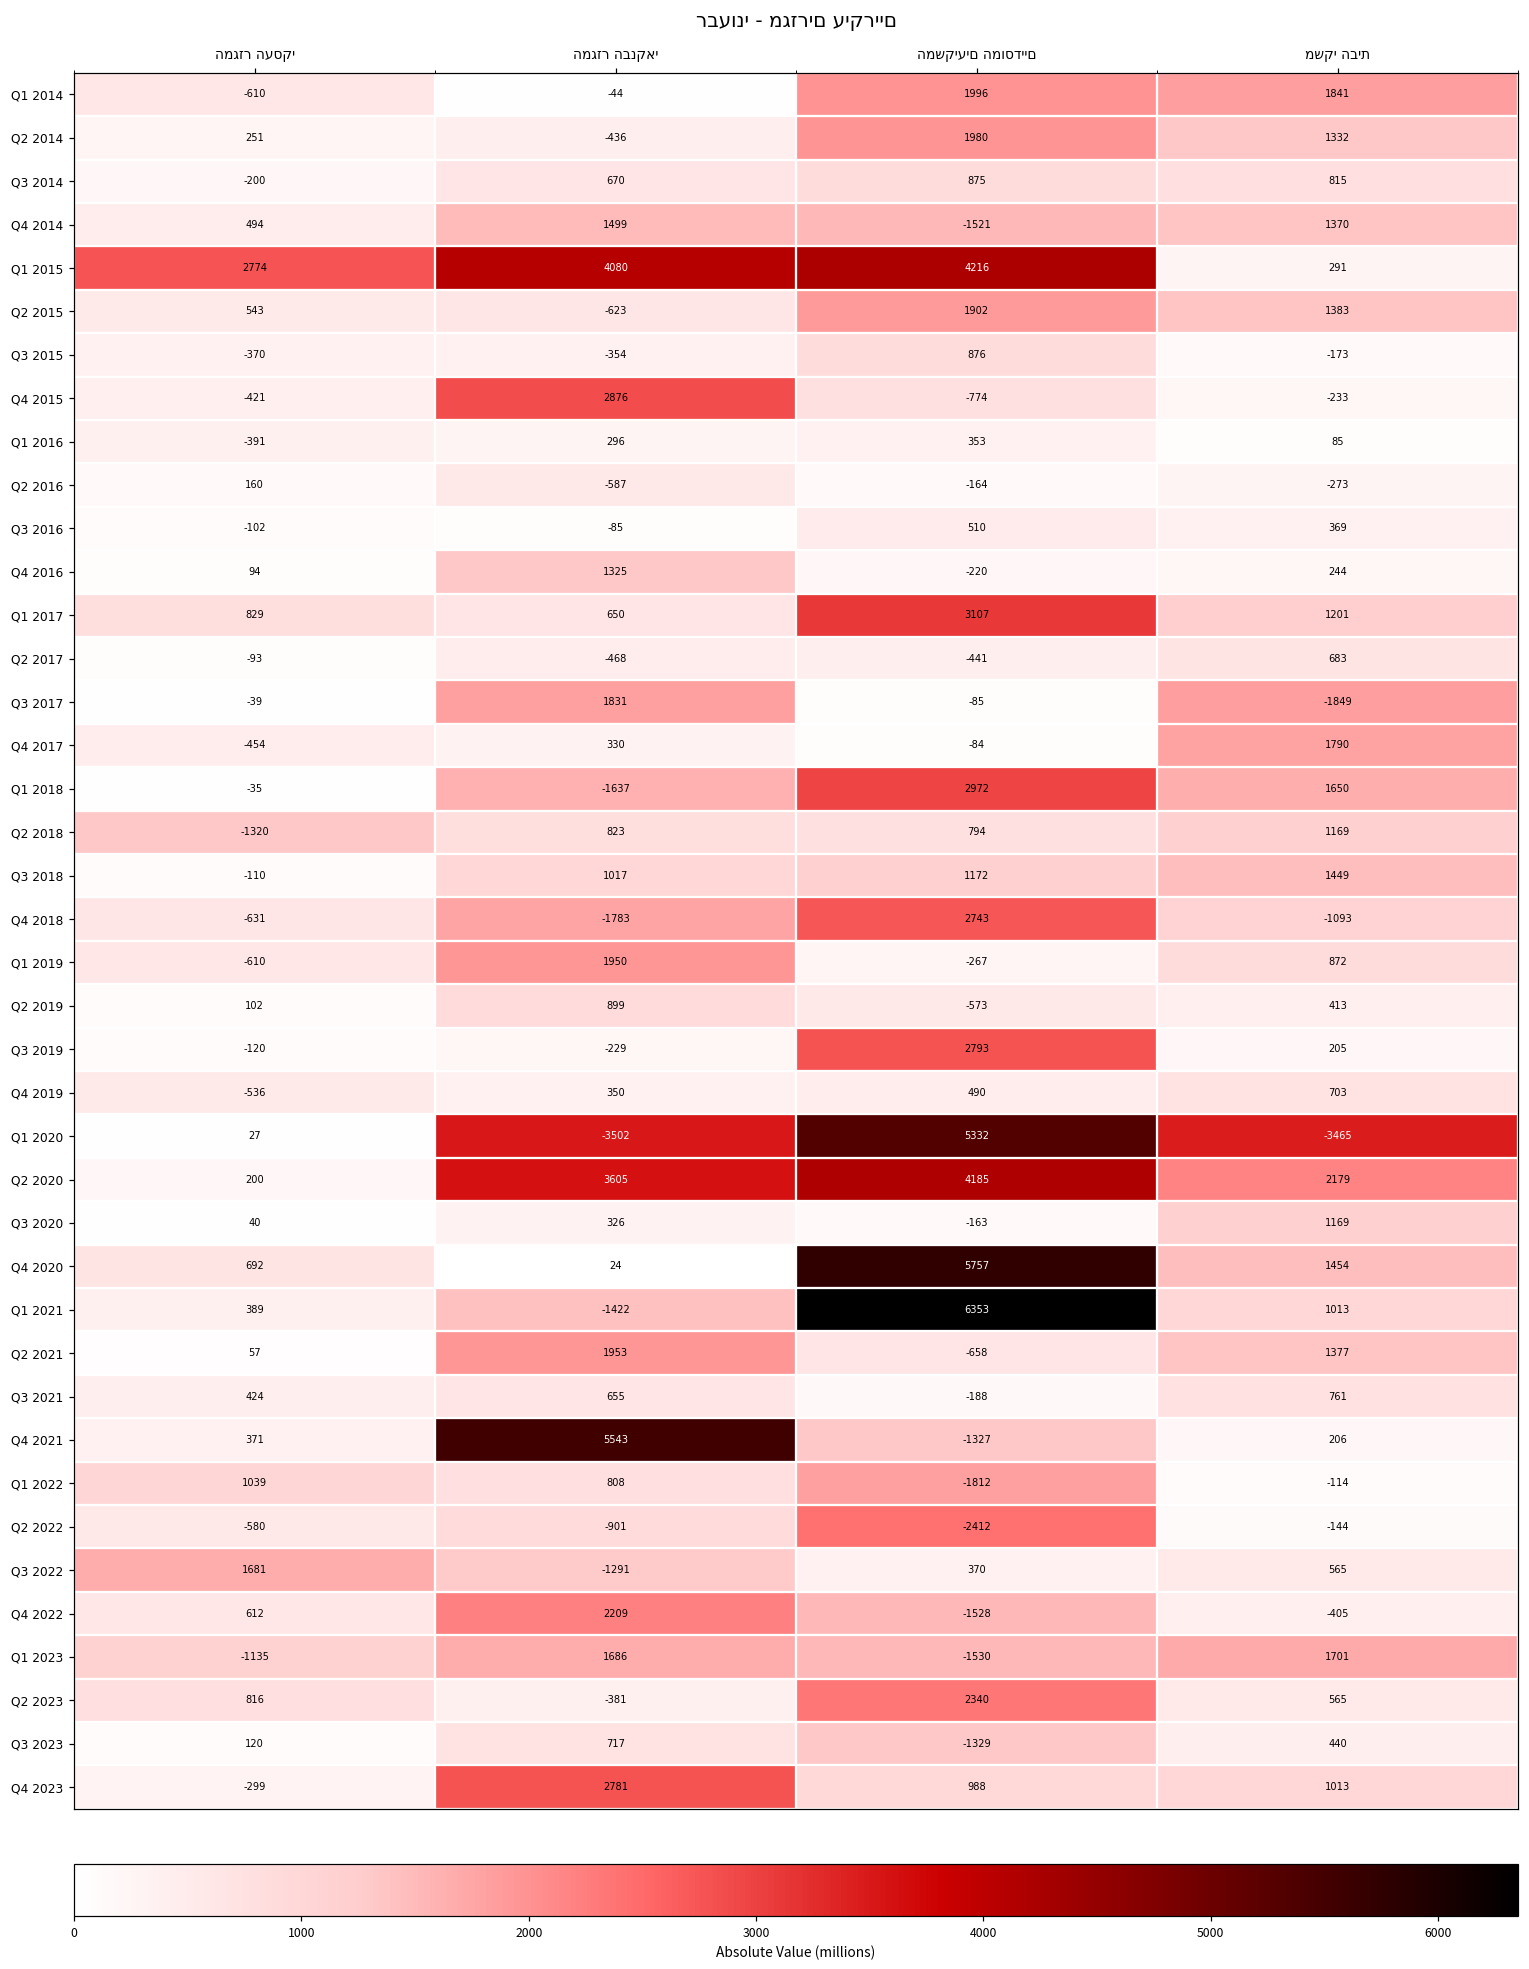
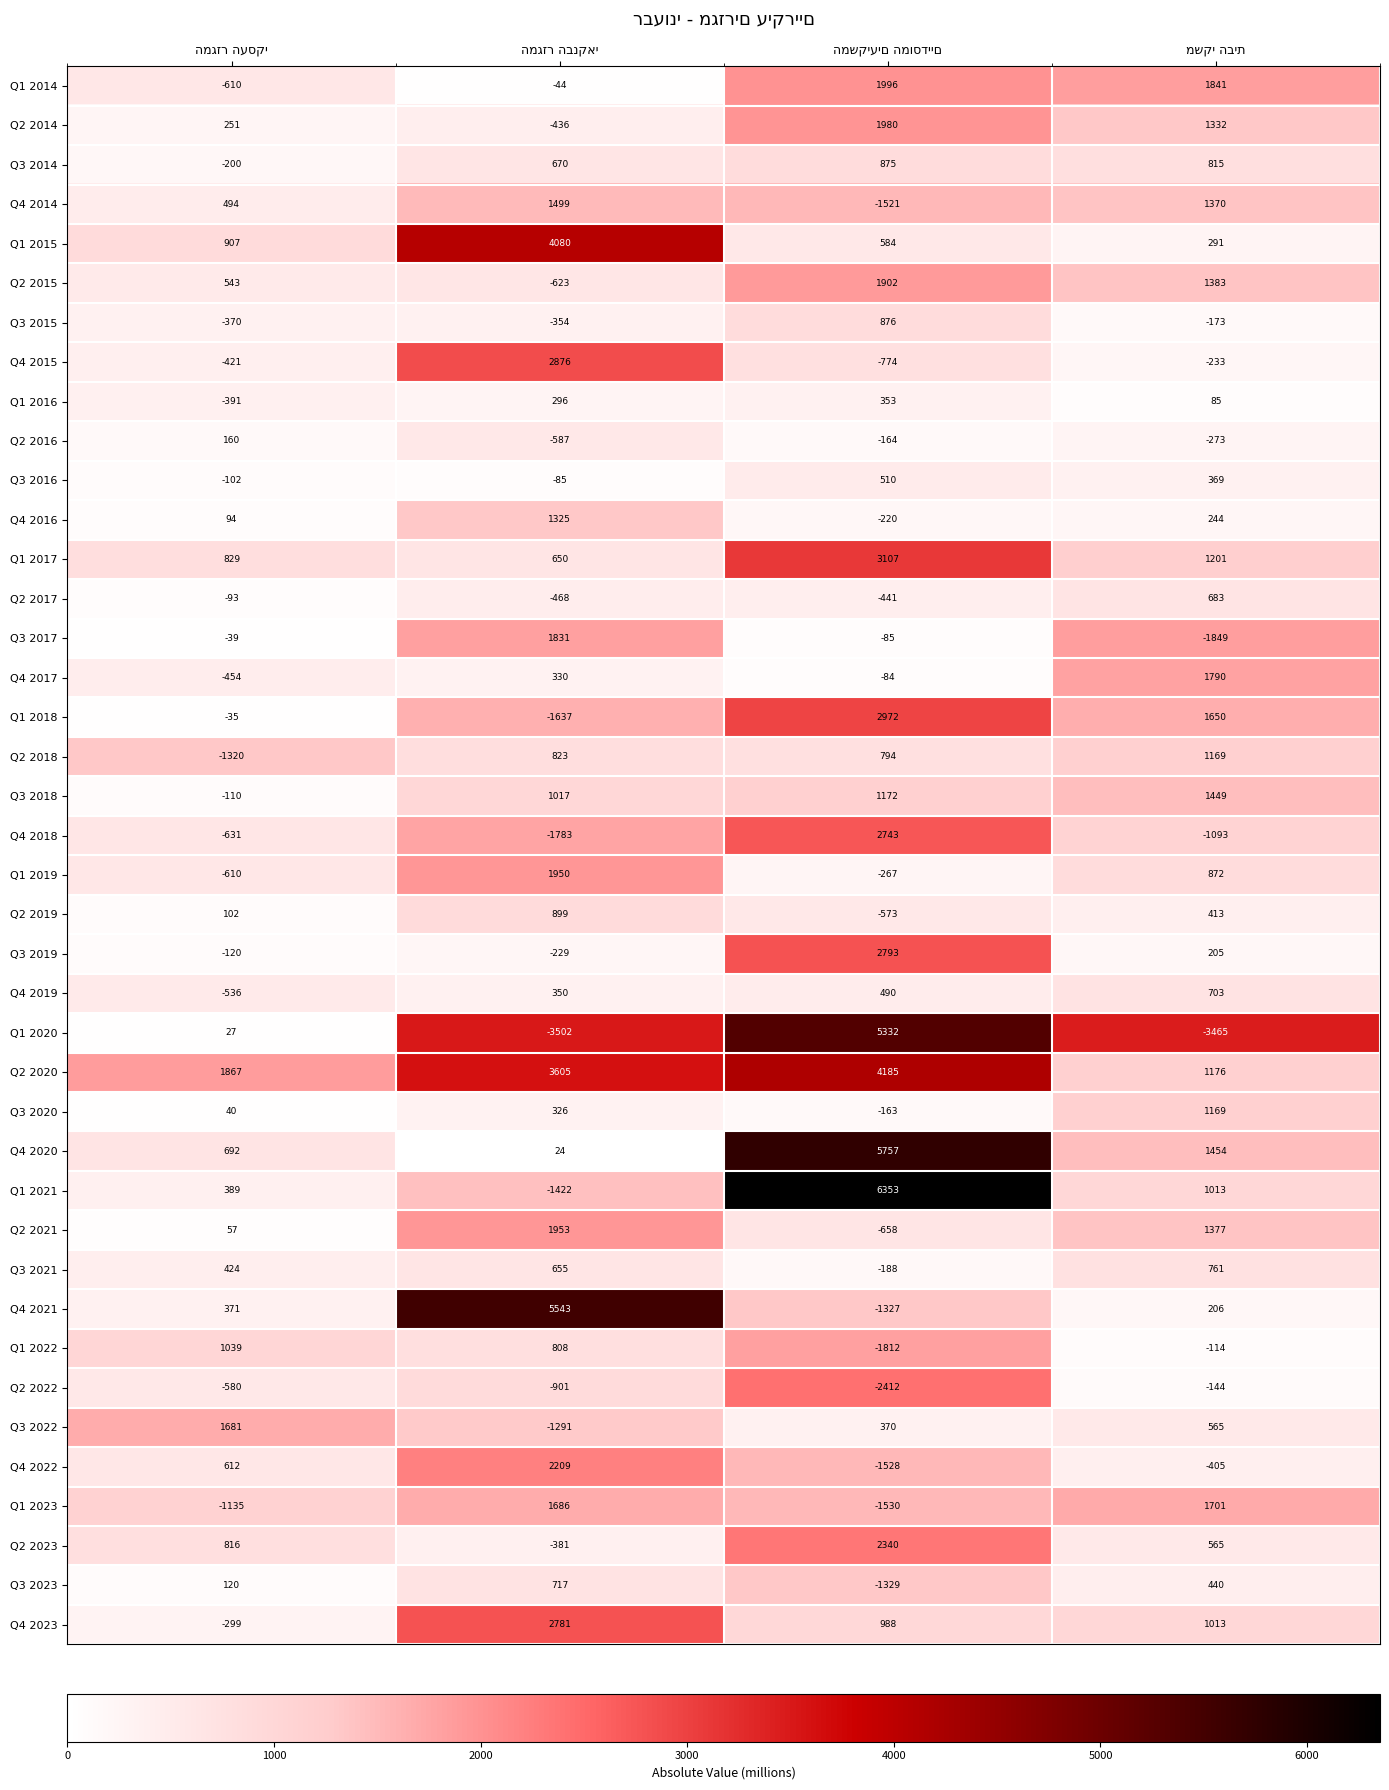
  {
    "Q1 2014": {
      "המגזר העסקי": -610,
      "המגזר הבנקאי": -44,
      "המשקיעים המוסדיים": 1996,
      "משקי הבית": 1841
    },
    "Q2 2014": {
      "המגזר העסקי": 251,
      "המגזר הבנקאי": -436,
      "המשקיעים המוסדיים": 1980,
      "משקי הבית": 1332
    },
    "Q3 2014": {
      "המגזר העסקי": -200,
      "המגזר הבנקאי": 670,
      "המשקיעים המוסדיים": 875,
      "משקי הבית": 815
    },
    "Q4 2014": {
      "המגזר העסקי": 494,
      "המגזר הבנקאי": 1499,
      "המשקיעים המוסדיים": -1521,
      "משקי הבית": 1370
    },
    "Q1 2015": {
-     "המגזר העסקי": 2774,
+     "המגזר העסקי": 907,
      "המגזר הבנקאי": 4080,
-     "המשקיעים המוסדיים": 4216,
+     "המשקיעים המוסדיים": 584,
      "משקי הבית": 291
    },
    "Q2 2015": {
      "המגזר העסקי": 543,
      "המגזר הבנקאי": -623,
      "המשקיעים המוסדיים": 1902,
      "משקי הבית": 1383
    },
    "Q3 2015": {
      "המגזר העסקי": -370,
      "המגזר הבנקאי": -354,
      "המשקיעים המוסדיים": 876,
      "משקי הבית": -173
    },
    "Q4 2015": {
      "המגזר העסקי": -421,
      "המגזר הבנקאי": 2876,
      "המשקיעים המוסדיים": -774,
      "משקי הבית": -233
    },
    "Q1 2016": {
      "המגזר העסקי": -391,
      "המגזר הבנקאי": 296,
      "המשקיעים המוסדיים": 353,
      "משקי הבית": 85
    },
    "Q2 2016": {
      "המגזר העסקי": 160,
      "המגזר הבנקאי": -587,
      "המשקיעים המוסדיים": -164,
      "משקי הבית": -273
    },
    "Q3 2016": {
      "המגזר העסקי": -102,
      "המגזר הבנקאי": -85,
      "המשקיעים המוסדיים": 510,
      "משקי הבית": 369
    },
    "Q4 2016": {
      "המגזר העסקי": 94,
      "המגזר הבנקאי": 1325,
      "המשקיעים המוסדיים": -220,
      "משקי הבית": 244
    },
    "Q1 2017": {
      "המגזר העסקי": 829,
      "המגזר הבנקאי": 650,
      "המשקיעים המוסדיים": 3107,
      "משקי הבית": 1201
    },
    "Q2 2017": {
      "המגזר העסקי": -93,
      "המגזר הבנקאי": -468,
      "המשקיעים המוסדיים": -441,
      "משקי הבית": 683
    },
    "Q3 2017": {
      "המגזר העסקי": -39,
      "המגזר הבנקאי": 1831,
      "המשקיעים המוסדיים": -85,
      "משקי הבית": -1849
    },
    "Q4 2017": {
      "המגזר העסקי": -454,
      "המגזר הבנקאי": 330,
      "המשקיעים המוסדיים": -84,
      "משקי הבית": 1790
    },
    "Q1 2018": {
      "המגזר העסקי": -35,
      "המגזר הבנקאי": -1637,
      "המשקיעים המוסדיים": 2972,
      "משקי הבית": 1650
    },
    "Q2 2018": {
      "המגזר העסקי": -1320,
      "המגזר הבנקאי": 823,
      "המשקיעים המוסדיים": 794,
      "משקי הבית": 1169
    },
    "Q3 2018": {
      "המגזר העסקי": -110,
      "המגזר הבנקאי": 1017,
      "המשקיעים המוסדיים": 1172,
      "משקי הבית": 1449
    },
    "Q4 2018": {
      "המגזר העסקי": -631,
      "המגזר הבנקאי": -1783,
      "המשקיעים המוסדיים": 2743,
      "משקי הבית": -1093
    },
    "Q1 2019": {
      "המגזר העסקי": -610,
      "המגזר הבנקאי": 1950,
      "המשקיעים המוסדיים": -267,
      "משקי הבית": 872
    },
    "Q2 2019": {
      "המגזר העסקי": 102,
      "המגזר הבנקאי": 899,
      "המשקיעים המוסדיים": -573,
      "משקי הבית": 413
    },
    "Q3 2019": {
      "המגזר העסקי": -120,
      "המגזר הבנקאי": -229,
      "המשקיעים המוסדיים": 2793,
      "משקי הבית": 205
    },
    "Q4 2019": {
      "המגזר העסקי": -536,
      "המגזר הבנקאי": 350,
      "המשקיעים המוסדיים": 490,
      "משקי הבית": 703
    },
    "Q1 2020": {
      "המגזר העסקי": 27,
      "המגזר הבנקאי": -3502,
      "המשקיעים המוסדיים": 5332,
      "משקי הבית": -3465
    },
    "Q2 2020": {
-     "המגזר העסקי": 200,
+     "המגזר העסקי": 1867,
      "המגזר הבנקאי": 3605,
      "המשקיעים המוסדיים": 4185,
-     "משקי הבית": 2179
+     "משקי הבית": 1176
    },
    "Q3 2020": {
      "המגזר העסקי": 40,
      "המגזר הבנקאי": 326,
      "המשקיעים המוסדיים": -163,
      "משקי הבית": 1169
    },
    "Q4 2020": {
      "המגזר העסקי": 692,
      "המגזר הבנקאי": 24,
      "המשקיעים המוסדיים": 5757,
      "משקי הבית": 1454
    },
    "Q1 2021": {
      "המגזר העסקי": 389,
      "המגזר הבנקאי": -1422,
      "המשקיעים המוסדיים": 6353,
      "משקי הבית": 1013
    },
    "Q2 2021": {
      "המגזר העסקי": 57,
      "המגזר הבנקאי": 1953,
      "המשקיעים המוסדיים": -658,
      "משקי הבית": 1377
    },
    "Q3 2021": {
      "המגזר העסקי": 424,
      "המגזר הבנקאי": 655,
      "המשקיעים המוסדיים": -188,
      "משקי הבית": 761
    },
    "Q4 2021": {
      "המגזר העסקי": 371,
      "המגזר הבנקאי": 5543,
      "המשקיעים המוסדיים": -1327,
      "משקי הבית": 206
    },
    "Q1 2022": {
      "המגזר העסקי": 1039,
      "המגזר הבנקאי": 808,
      "המשקיעים המוסדיים": -1812,
      "משקי הבית": -114
    },
    "Q2 2022": {
      "המגזר העסקי": -580,
      "המגזר הבנקאי": -901,
      "המשקיעים המוסדיים": -2412,
      "משקי הבית": -144
    },
    "Q3 2022": {
      "המגזר העסקי": 1681,
      "המגזר הבנקאי": -1291,
      "המשקיעים המוסדיים": 370,
      "משקי הבית": 565
    },
    "Q4 2022": {
      "המגזר העסקי": 612,
      "המגזר הבנקאי": 2209,
      "המשקיעים המוסדיים": -1528,
      "משקי הבית": -405
    },
    "Q1 2023": {
      "המגזר העסקי": -1135,
      "המגזר הבנקאי": 1686,
      "המשקיעים המוסדיים": -1530,
      "משקי הבית": 1701
    },
    "Q2 2023": {
      "המגזר העסקי": 816,
      "המגזר הבנקאי": -381,
      "המשקיעים המוסדיים": 2340,
      "משקי הבית": 565
    },
    "Q3 2023": {
      "המגזר העסקי": 120,
      "המגזר הבנקאי": 717,
      "המשקיעים המוסדיים": -1329,
      "משקי הבית": 440
    },
    "Q4 2023": {
      "המגזר העסקי": -299,
      "המגזר הבנקאי": 2781,
      "המשקיעים המוסדיים": 988,
      "משקי הבית": 1013
    }
  }
